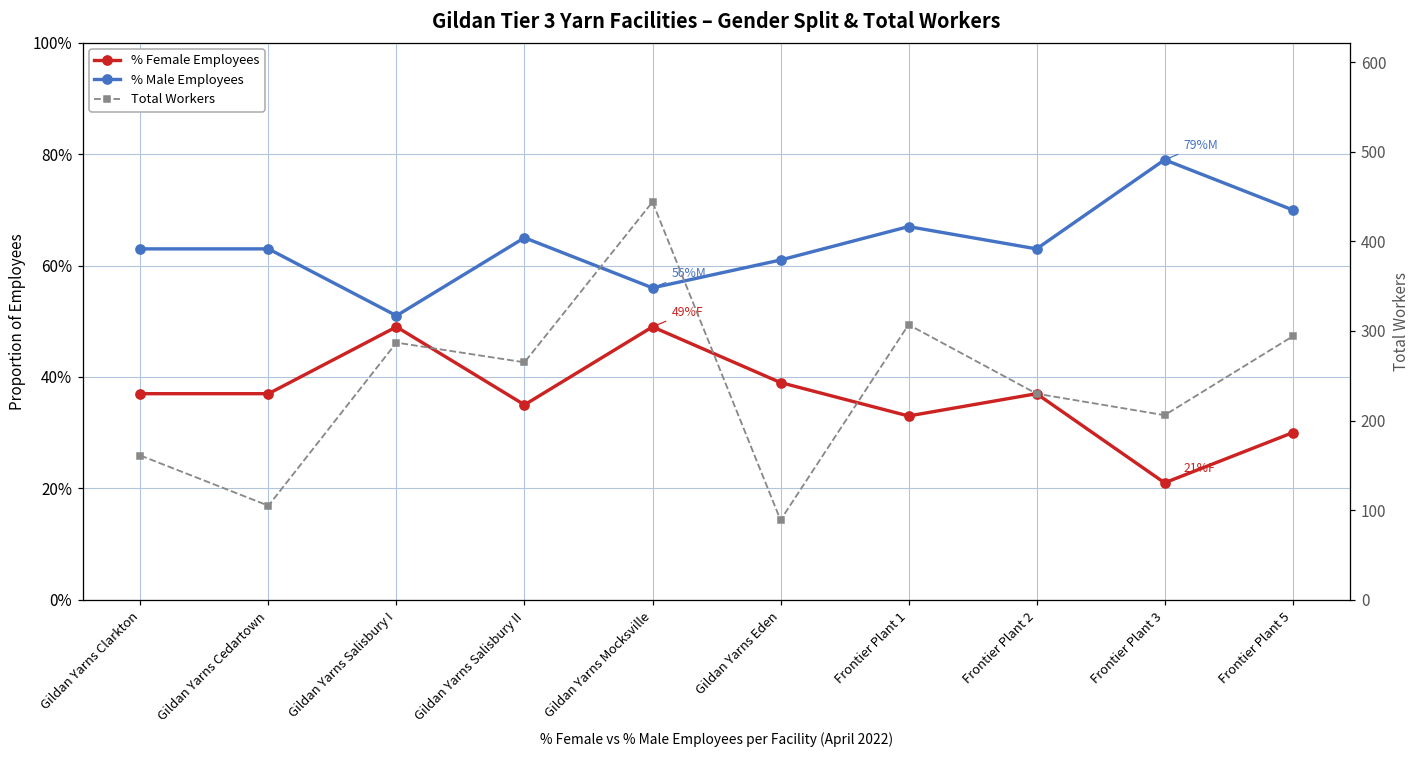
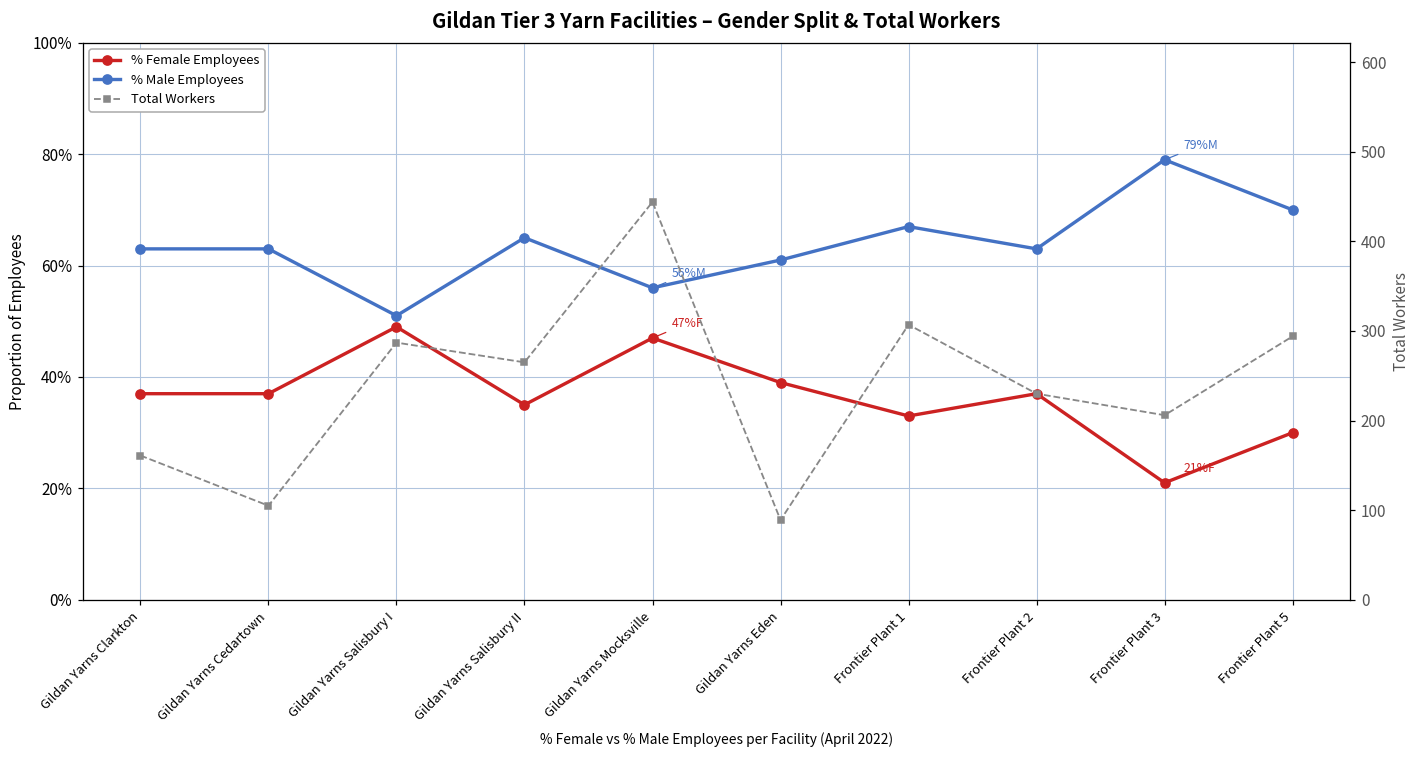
  {
    "% Female Employees": {
-     "Gildan Yarns Mocksville": "49%F",
+     "Gildan Yarns Mocksville": "47%F",
      "Frontier Plant 3": "21%F"
    },
    "% Male Employees": {
      "Gildan Yarns Mocksville": "56%M",
      "Frontier Plant 3": "79%M"
    }
  }
